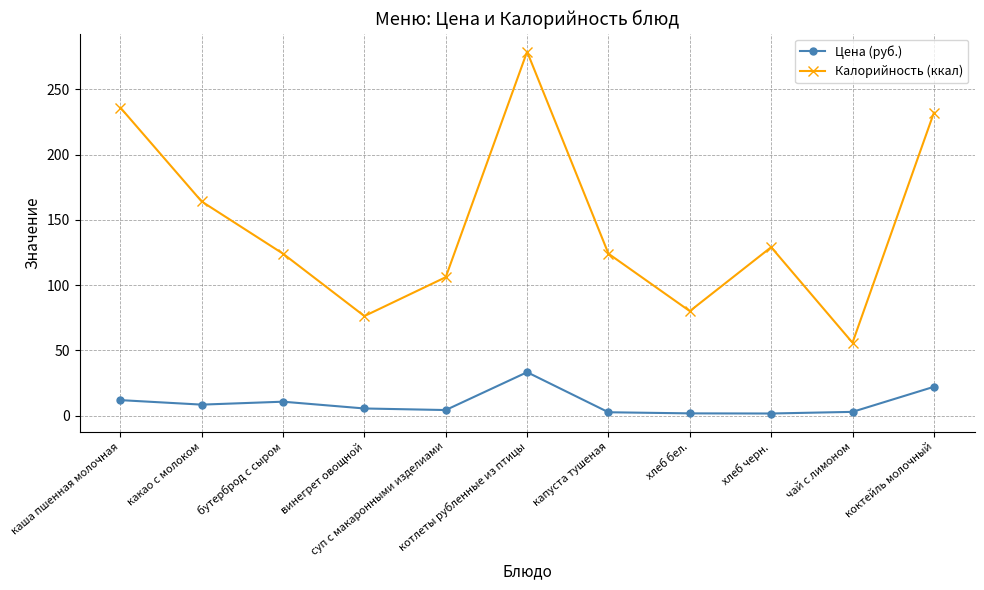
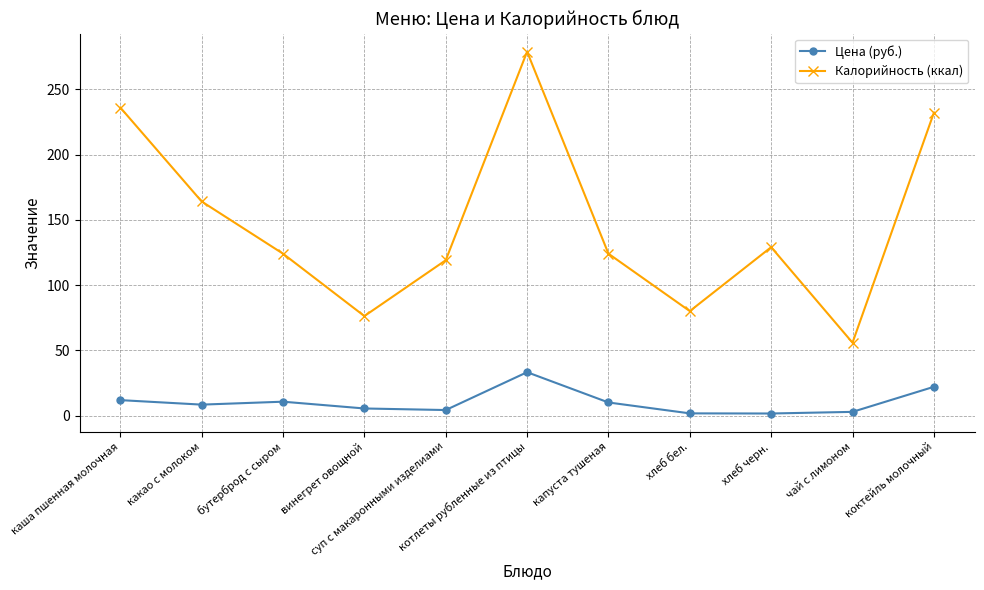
  {
    "Цена (руб.)": {
      "каша пшенная молочная": 12,
      "какао с молоком": 8,
      "бутерброд с сыром": 11,
      "винегрет овощной": 5,
      "суп с макаронными изделиами": 4,
      "котлеты рубленные из птицы": 33,
-     "капуста тушеная": 3,
+     "капуста тушеная": 10,
      "хлеб бел.": 2,
      "хлеб черн.": 2,
      "чай с лимоном": 3,
      "коктейль молочный": 22
    },
    "Калорийность (ккал)": {
      "каша пшенная молочная": 236,
      "какао с молоком": 164,
      "бутерброд с сыром": 124,
      "винегрет овощной": 76,
-     "суп с макаронными изделиами": 106,
+     "суп с макаронными изделиами": 119,
      "котлеты рубленные из птицы": 279,
      "капуста тушеная": 124,
      "хлеб бел.": 80,
      "хлеб черн.": 129,
      "чай с лимоном": 56,
      "коктейль молочный": 232
    }
  }
